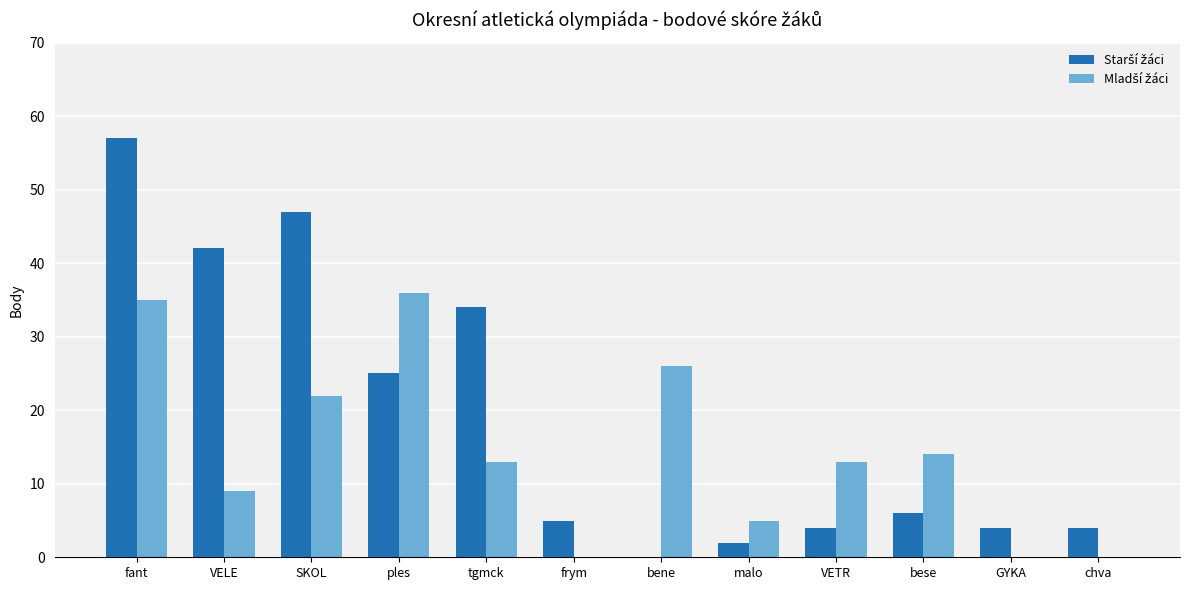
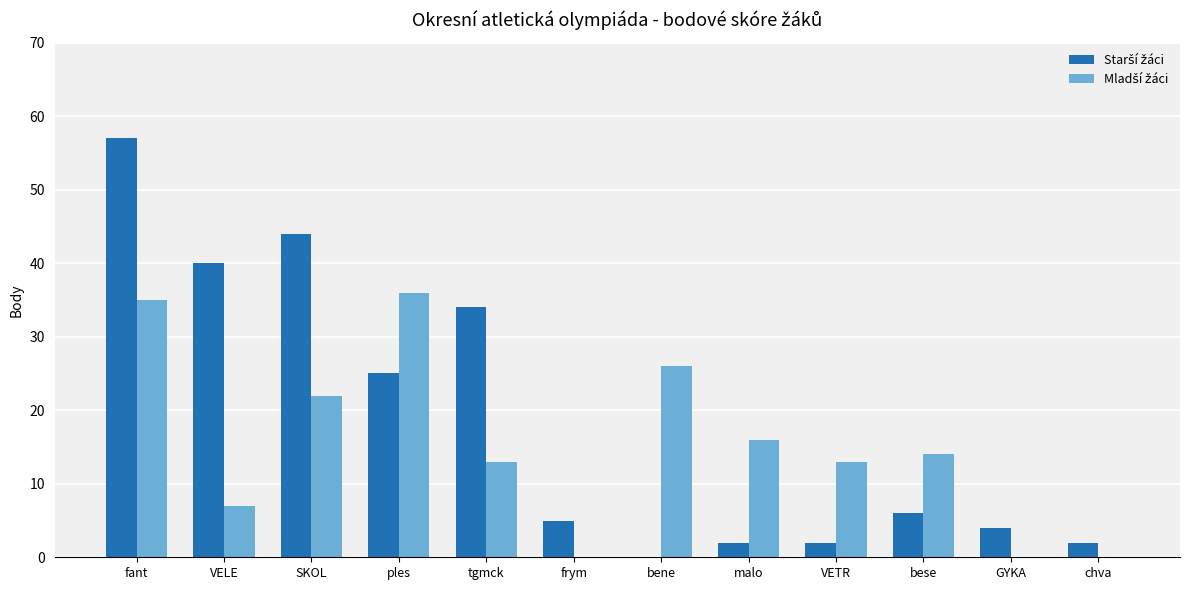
  {
    "Starší žáci": {
      "fant": 57,
-     "VELE": 42,
-     "SKOL": 47,
+     "VELE": 40,
+     "SKOL": 44,
      "ples": 25,
      "tgmck": 34,
      "frym": 5,
      "bene": 0,
      "malo": 2,
-     "VETR": 4,
+     "VETR": 2,
      "bese": 6,
      "GYKA": 4,
-     "chva": 4
+     "chva": 2
    },
    "Mladší žáci": {
      "fant": 35,
-     "VELE": 9,
+     "VELE": 7,
      "SKOL": 22,
      "ples": 36,
      "tgmck": 13,
      "frym": 0,
      "bene": 26,
-     "malo": 5,
+     "malo": 16,
      "VETR": 13,
      "bese": 14,
      "GYKA": 0,
      "chva": 0
    }
  }
